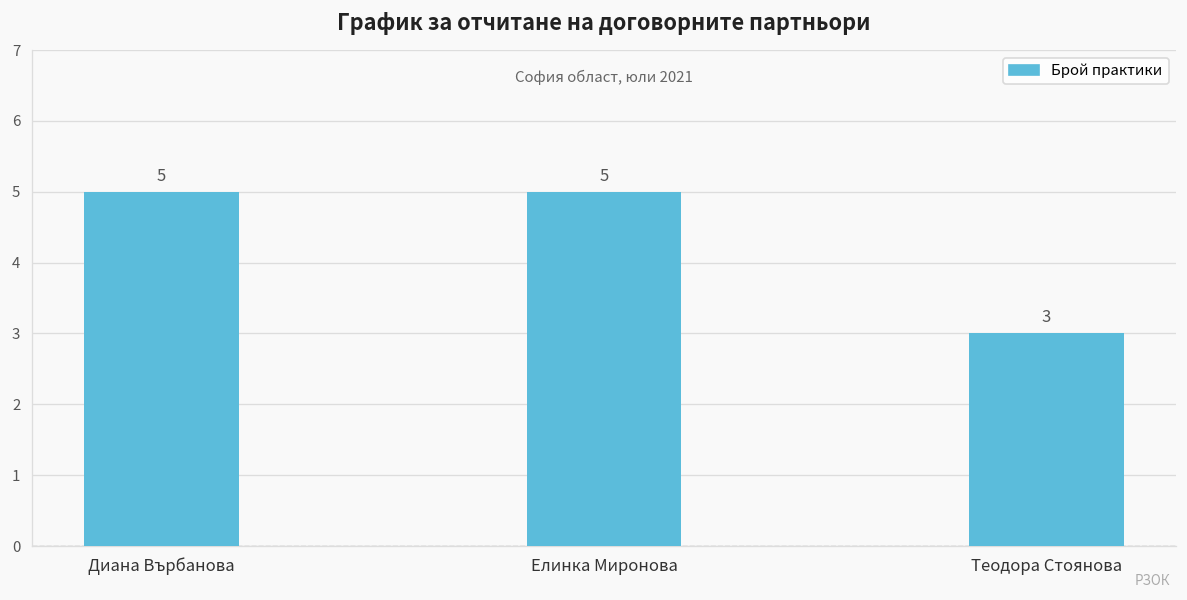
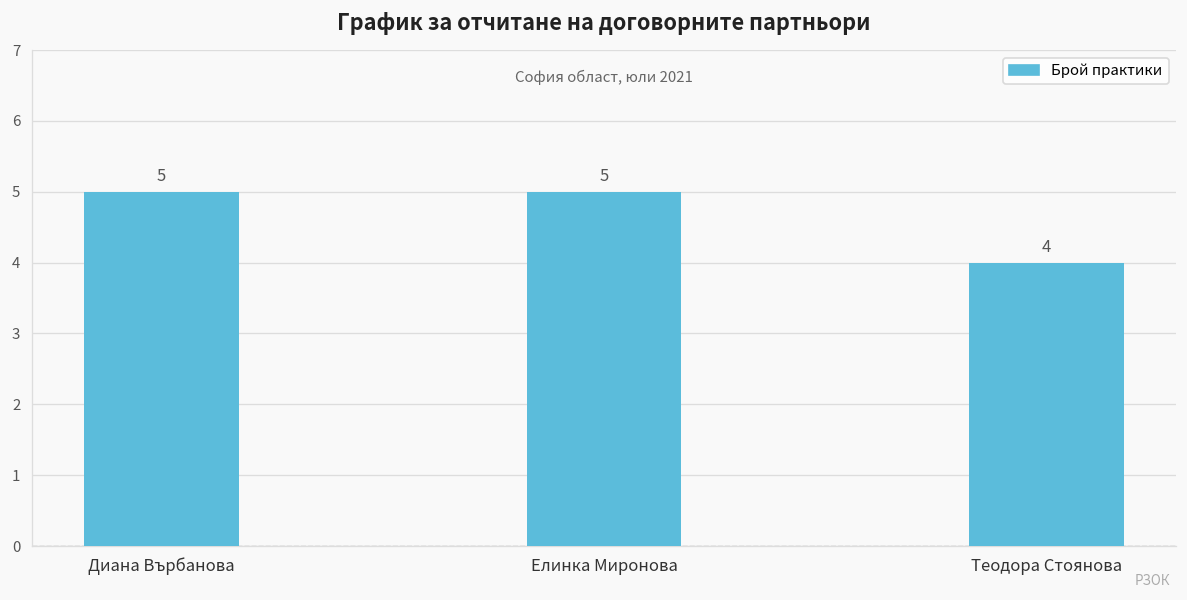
  {
    "Диана Върбанова": 5,
    "Елинка Миронова": 5,
-   "Теодора Стоянова": 3
+   "Теодора Стоянова": 4
  }
